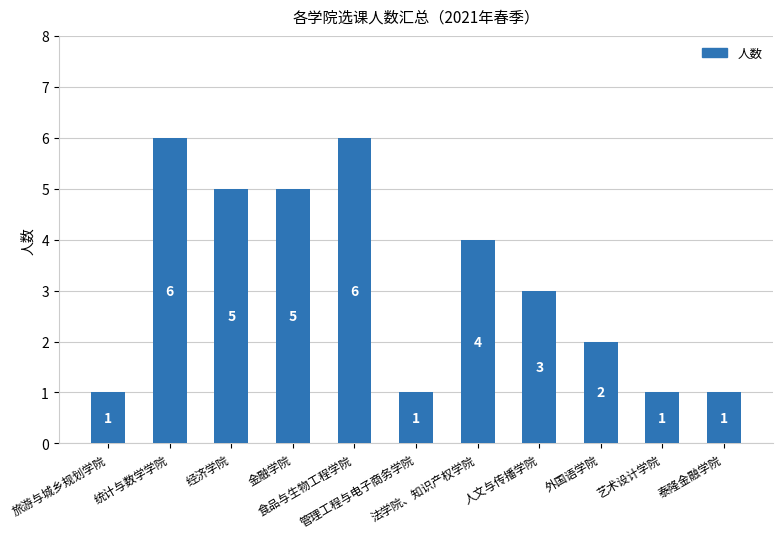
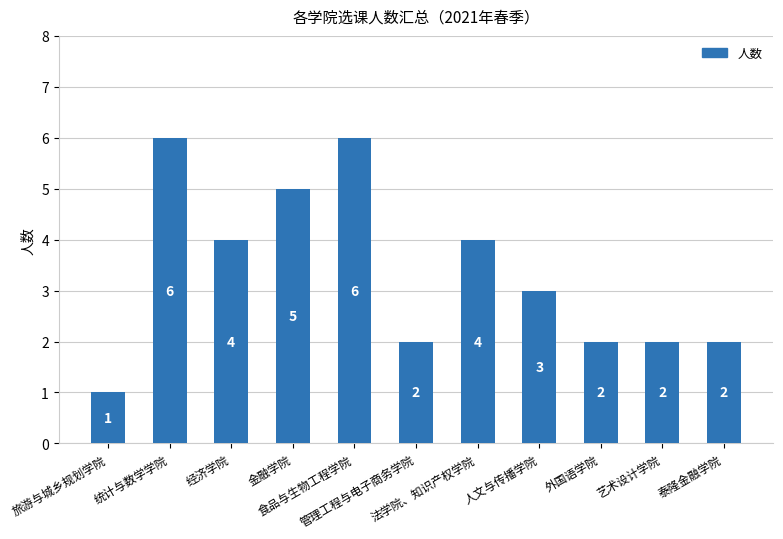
  {
    "旅游与城乡规划学院": 1,
    "统计与数学学院": 6,
-   "经济学院": 5,
+   "经济学院": 4,
    "金融学院": 5,
    "食品与生物工程学院": 6,
-   "管理工程与电子商务学院": 1,
+   "管理工程与电子商务学院": 2,
    "法学院、知识产权学院": 4,
    "人文与传播学院": 3,
    "外国语学院": 2,
-   "艺术设计学院": 1,
-   "泰隆金融学院": 1
+   "艺术设计学院": 2,
+   "泰隆金融学院": 2
  }
